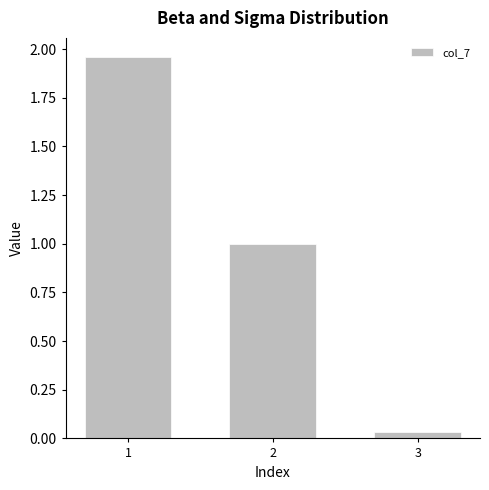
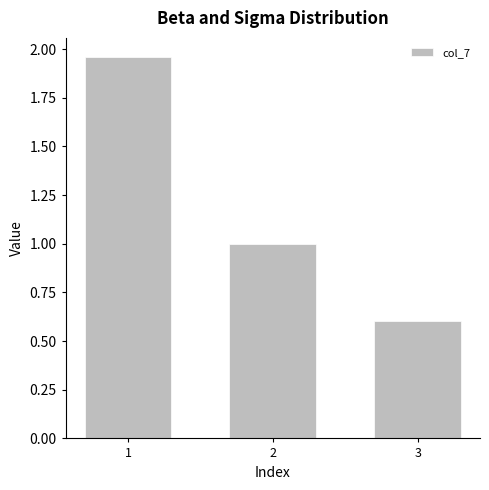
  {
    "1": 1.96,
    "2": 1.00,
-   "3": 0.03
+   "3": 0.60
  }
